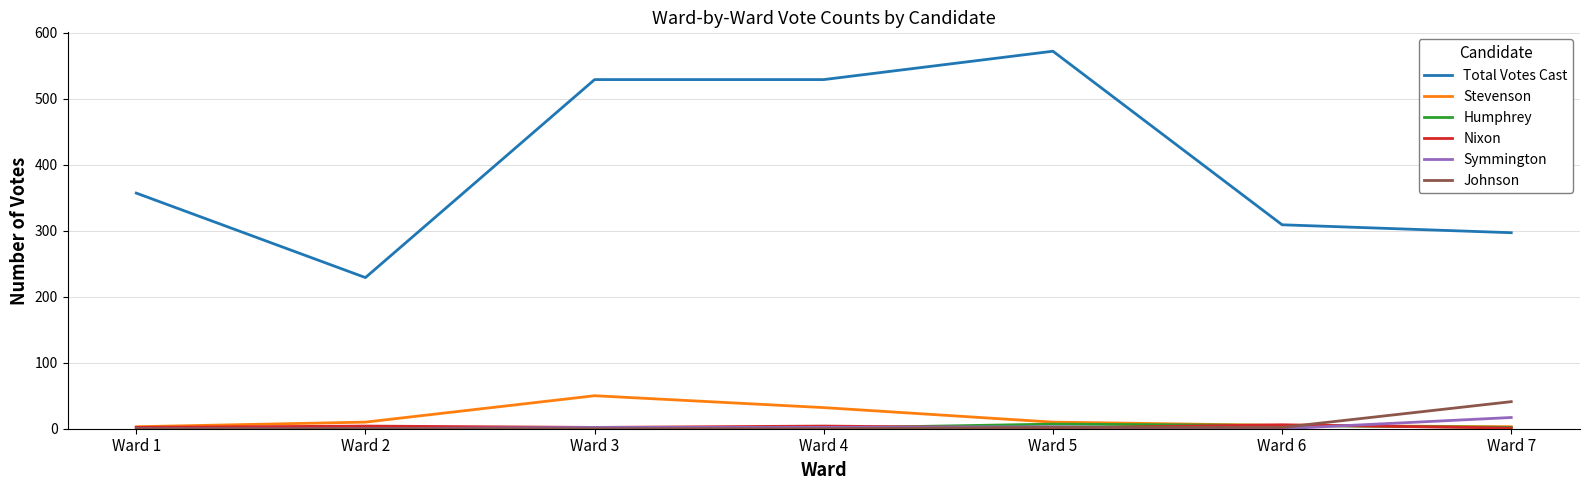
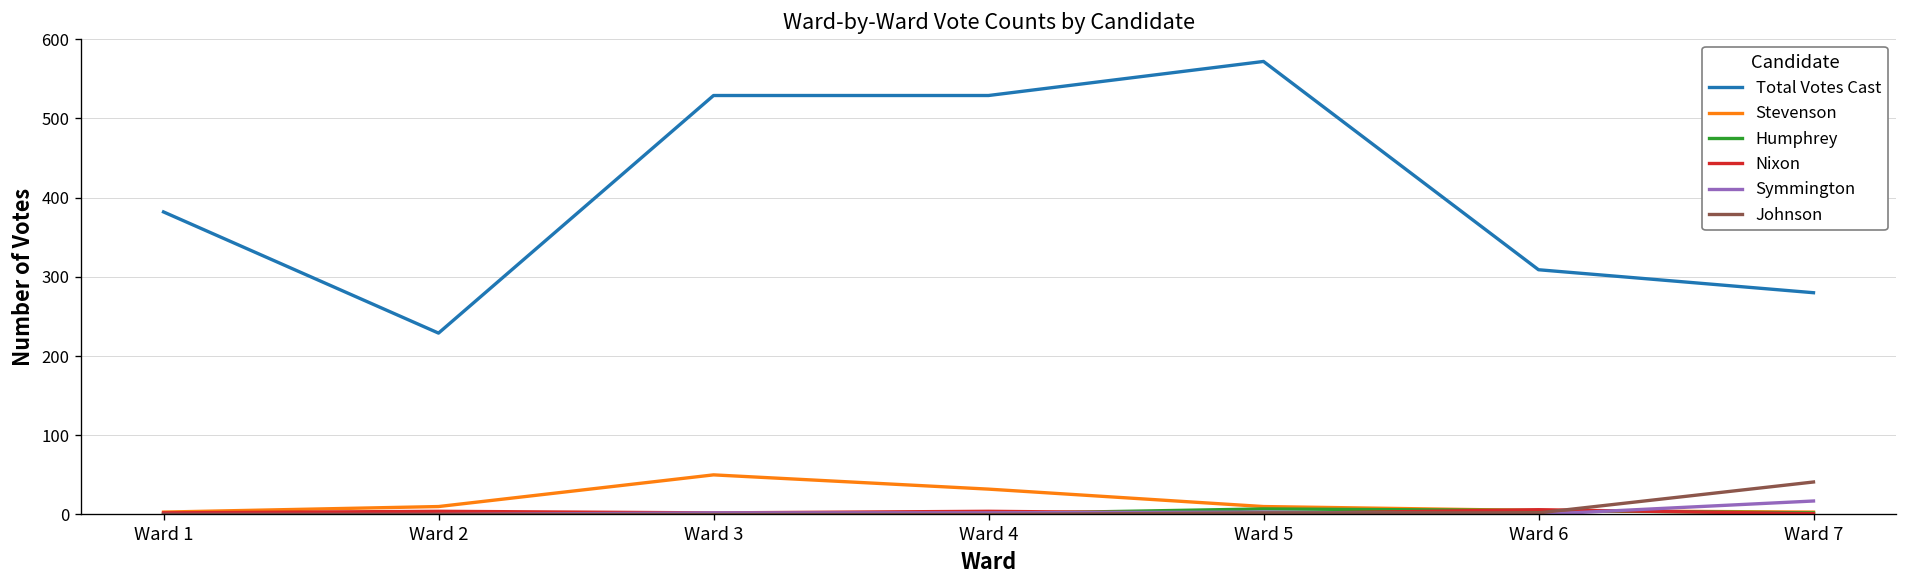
  {
    "Total Votes Cast": {
-     "Ward 1": 360,
+     "Ward 1": 380,
      "Ward 2": 230,
      "Ward 3": 530,
      "Ward 4": 530,
      "Ward 5": 570,
      "Ward 6": 310,
-     "Ward 7": 300
+     "Ward 7": 280
    },
    "Stevenson": {
      "Ward 2": 10,
      "Ward 3": 50,
      "Ward 4": 30
    },
    "Nixon": {
      "Ward 2": 0
    },
    "Symmington": {
      "Ward 7": 20
    },
    "Johnson": {
      "Ward 7": 40
    }
  }
